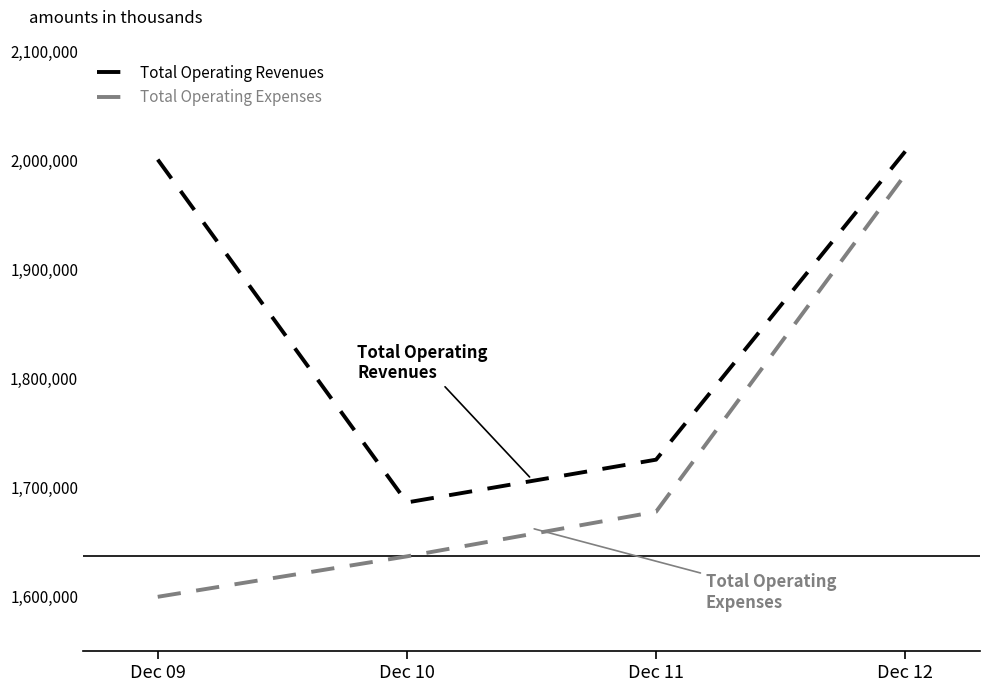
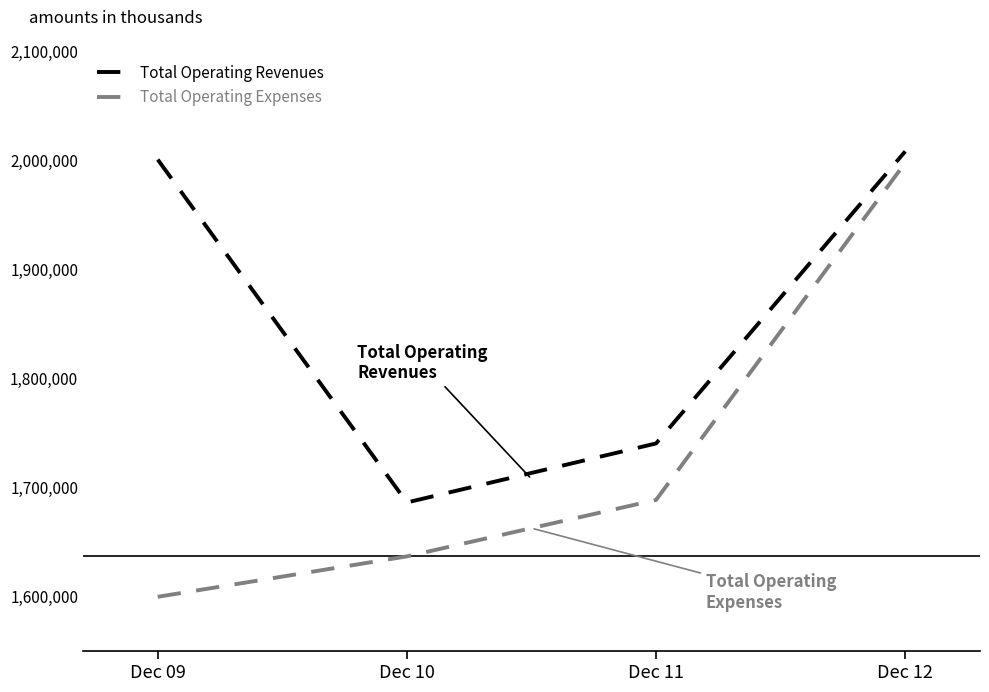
  {
    "Total Operating Revenues": {
      "Dec 09": "2,000,000",
      "Dec 10": "1,686,000",
-     "Dec 11": "1,725,000",
+     "Dec 11": "1,740,000",
      "Dec 12": "2,008,000"
    },
    "Total Operating Expenses": {
      "Dec 09": "1,599,000",
      "Dec 10": "1,637,000",
-     "Dec 11": "1,677,000",
-     "Dec 12": "1,986,000"
+     "Dec 11": "1,688,000",
+     "Dec 12": "1,997,000"
    }
  }
